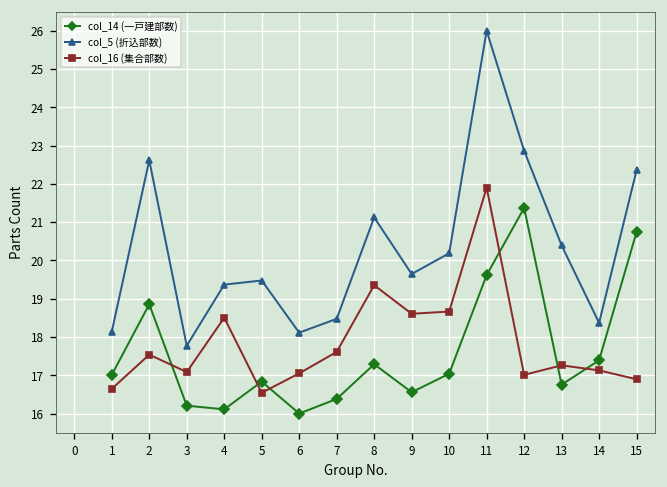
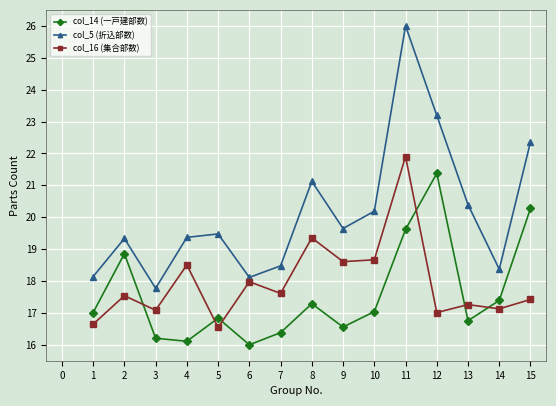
  {
    "col_14 (一戸建部数)": {
      "1": 17.0,
      "2": 18.9,
      "3": 16.2,
      "4": 16.1,
      "5": 16.8,
      "6": 16.0,
      "7": 16.4,
      "8": 17.3,
      "9": 16.6,
      "10": 17.0,
      "11": 19.6,
      "12": 21.4,
      "13": 16.8,
      "14": 17.4,
-     "15": 20.7
+     "15": 20.3
    },
    "col_5 (折込部数)": {
      "1": 18.1,
-     "2": 22.6,
+     "2": 19.3,
      "3": 17.8,
      "4": 19.4,
      "5": 19.5,
      "6": 18.1,
      "7": 18.5,
      "8": 21.1,
      "9": 19.6,
      "10": 20.2,
      "11": 26.0,
-     "12": 22.9,
+     "12": 23.2,
      "13": 20.4,
      "14": 18.4,
      "15": 22.4
    },
    "col_16 (集合部数)": {
      "1": 16.6,
      "2": 17.5,
      "3": 17.1,
      "4": 18.5,
      "5": 16.5,
-     "6": 17.0,
+     "6": 18.0,
      "7": 17.6,
      "8": 19.4,
      "9": 18.6,
      "10": 18.7,
      "11": 21.9,
      "12": 17.0,
      "13": 17.3,
      "14": 17.1,
-     "15": 16.9
+     "15": 17.4
    }
  }
